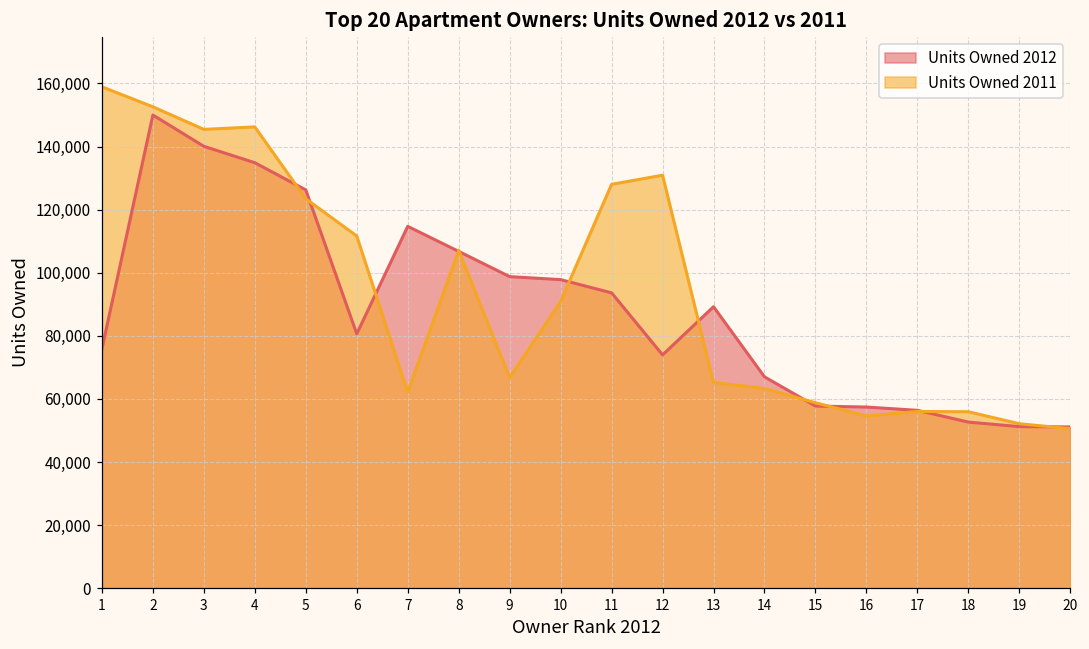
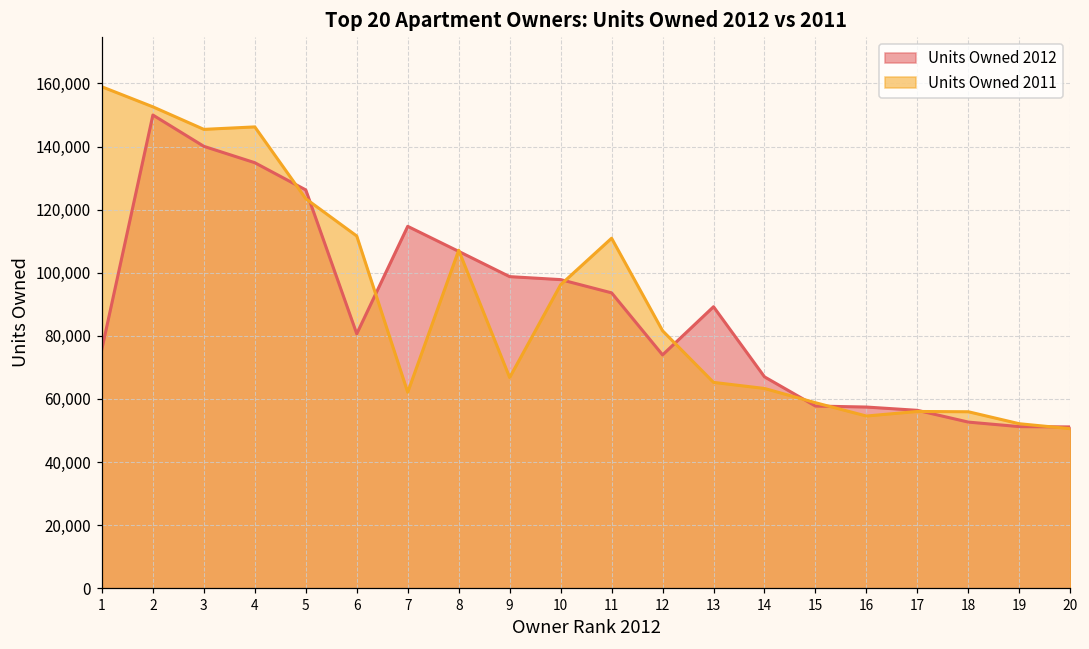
  {
    "Units Owned 2012": {
      "1": "76,000",
      "2": "150,000",
      "3": "140,000",
      "4": "135,000",
      "5": "126,000",
      "6": "81,000",
      "7": "115,000",
      "9": "99,000",
      "10": "98,000",
      "11": "94,000",
      "12": "74,000",
      "13": "89,000",
      "14": "67,000",
      "15": "58,000",
      "16": "57,000",
      "18": "53,000",
      "19": "51,000"
    },
    "Units Owned 2011": {
      "1": "159,000",
      "2": "153,000",
      "3": "145,000",
      "4": "146,000",
      "5": "123,000",
      "6": "112,000",
      "7": "62,000",
      "9": "67,000",
-     "10": "91,000",
-     "11": "128,000",
-     "12": "131,000",
+     "10": "96,000",
+     "11": "111,000",
+     "12": "82,000",
      "13": "65,000",
      "14": "63,000",
      "15": "59,000",
      "16": "55,000",
      "18": "56,000",
      "19": "52,000"
    }
  }
